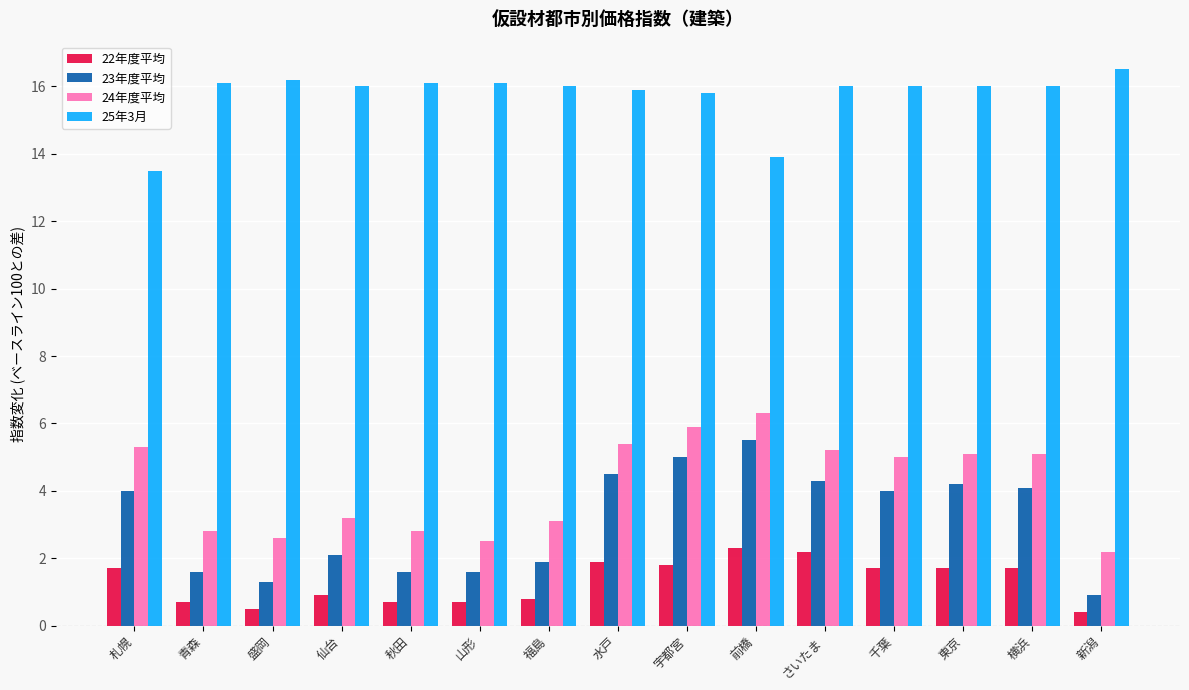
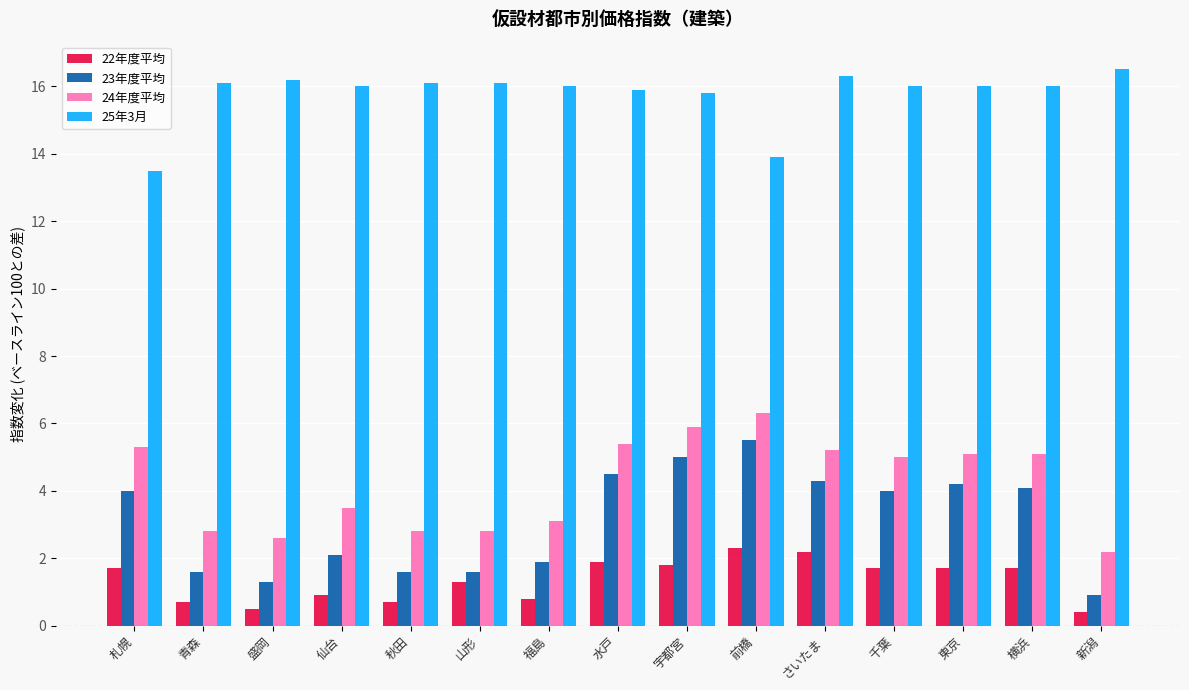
  {
    "22年度平均": {
      "札幌": 1.7,
      "青森": 0.7,
      "盛岡": 0.5,
      "仙台": 0.9,
      "秋田": 0.7,
-     "山形": 0.7,
+     "山形": 1.3,
      "福島": 0.8,
      "水戸": 1.9,
      "宇都宮": 1.8,
      "前橋": 2.3,
      "さいたま": 2.2,
      "千葉": 1.7,
      "東京": 1.7,
      "横浜": 1.7,
      "新潟": 0.4
    },
    "23年度平均": {
      "札幌": 4.0,
      "青森": 1.6,
      "盛岡": 1.3,
      "仙台": 2.1,
      "秋田": 1.6,
      "山形": 1.6,
      "福島": 1.9,
      "水戸": 4.5,
      "宇都宮": 5.0,
      "前橋": 5.5,
      "さいたま": 4.3,
      "千葉": 4.0,
      "東京": 4.2,
      "横浜": 4.1,
      "新潟": 0.9
    },
    "24年度平均": {
      "札幌": 5.3,
      "青森": 2.8,
      "盛岡": 2.6,
-     "仙台": 3.2,
+     "仙台": 3.5,
      "秋田": 2.8,
-     "山形": 2.5,
+     "山形": 2.8,
      "福島": 3.1,
      "水戸": 5.4,
      "宇都宮": 5.9,
      "前橋": 6.3,
      "さいたま": 5.2,
      "千葉": 5.0,
      "東京": 5.1,
      "横浜": 5.1,
      "新潟": 2.2
    },
    "25年3月": {
      "札幌": 13.5,
      "青森": 16.1,
      "盛岡": 16.2,
      "仙台": 16.0,
      "秋田": 16.1,
      "山形": 16.1,
      "福島": 16.0,
      "水戸": 15.9,
      "宇都宮": 15.8,
      "前橋": 13.9,
-     "さいたま": 16.0,
+     "さいたま": 16.3,
      "千葉": 16.0,
      "東京": 16.0,
      "横浜": 16.0,
      "新潟": 16.5
    }
  }
